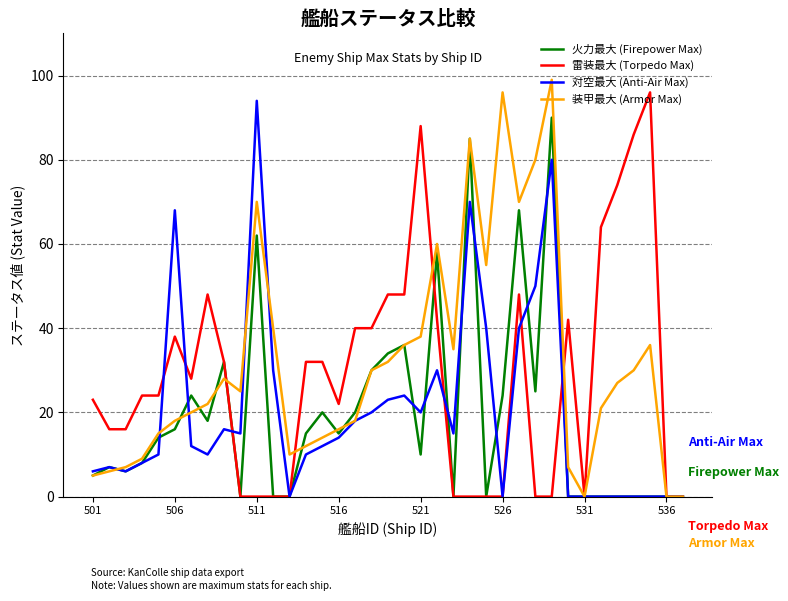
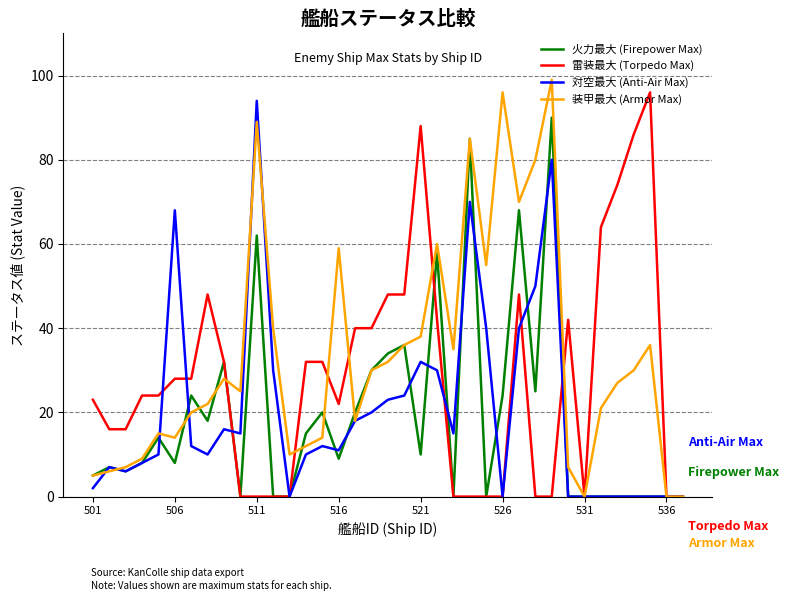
  {
    "火力最大 (Firepower Max)": {
-     "506": 16,
+     "506": 8,
      "511": 62,
-     "516": 15,
+     "516": 9,
      "521": 10,
      "526": 24
    },
    "雷装最大 (Torpedo Max)": {
      "501": 23,
-     "506": 38,
+     "506": 28,
      "511": 0,
      "516": 22,
      "521": 88
    },
    "対空最大 (Anti-Air Max)": {
-     "501": 6,
+     "501": 2,
      "506": 68,
      "511": 94,
-     "516": 14,
-     "521": 20
+     "516": 11,
+     "521": 32
    },
    "装甲最大 (Armor Max)": {
-     "506": 18,
-     "511": 70,
-     "516": 16,
+     "506": 14,
+     "511": 89,
+     "516": 59,
      "521": 38,
      "526": 96
    }
  }
